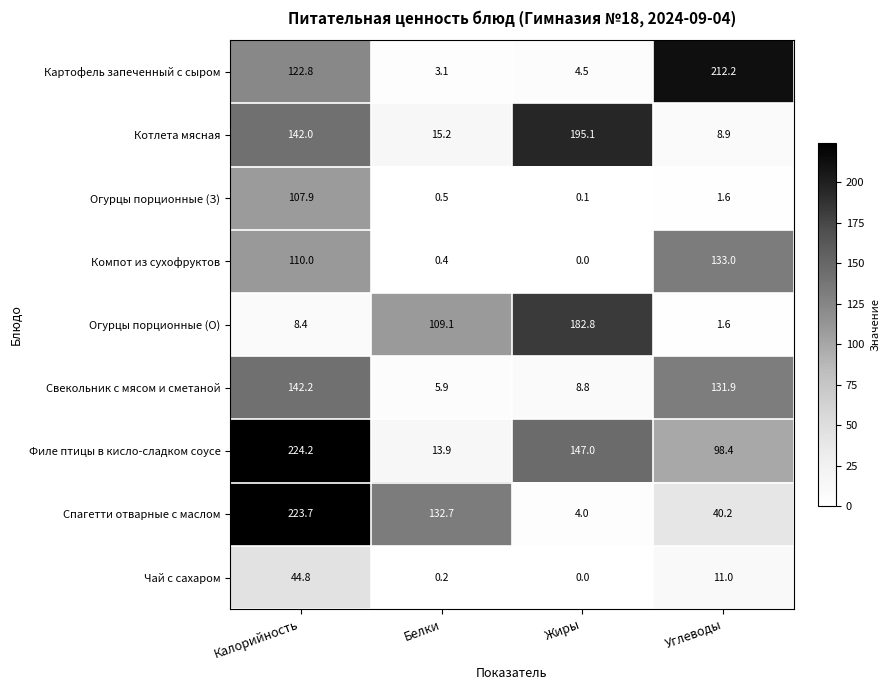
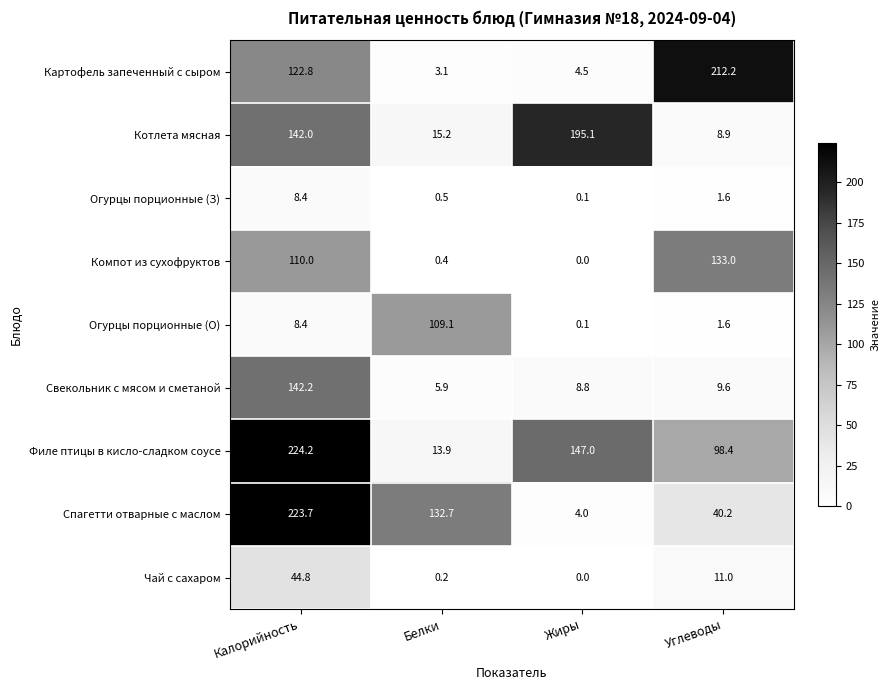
  {
    "Картофель запеченный с сыром": {
      "Калорийность": 122.8,
      "Белки": 3.1,
      "Жиры": 4.5,
      "Углеводы": 212.2
    },
    "Котлета мясная": {
      "Калорийность": 142.0,
      "Белки": 15.2,
      "Жиры": 195.1,
      "Углеводы": 8.9
    },
    "Огурцы порционные (З)": {
-     "Калорийность": 107.9,
+     "Калорийность": 8.4,
      "Белки": 0.5,
      "Жиры": 0.1,
      "Углеводы": 1.6
    },
    "Компот из сухофруктов": {
      "Калорийность": 110.0,
      "Белки": 0.4,
      "Жиры": 0.0,
      "Углеводы": 133.0
    },
    "Огурцы порционные (О)": {
      "Калорийность": 8.4,
      "Белки": 109.1,
-     "Жиры": 182.8,
+     "Жиры": 0.1,
      "Углеводы": 1.6
    },
    "Свекольник с мясом и сметаной": {
      "Калорийность": 142.2,
      "Белки": 5.9,
      "Жиры": 8.8,
-     "Углеводы": 131.9
+     "Углеводы": 9.6
    },
    "Филе птицы в кисло-сладком соусе": {
      "Калорийность": 224.2,
      "Белки": 13.9,
      "Жиры": 147.0,
      "Углеводы": 98.4
    },
    "Спагетти отварные с маслом": {
      "Калорийность": 223.7,
      "Белки": 132.7,
      "Жиры": 4.0,
      "Углеводы": 40.2
    },
    "Чай с сахаром": {
      "Калорийность": 44.8,
      "Белки": 0.2,
      "Жиры": 0.0,
      "Углеводы": 11.0
    }
  }
